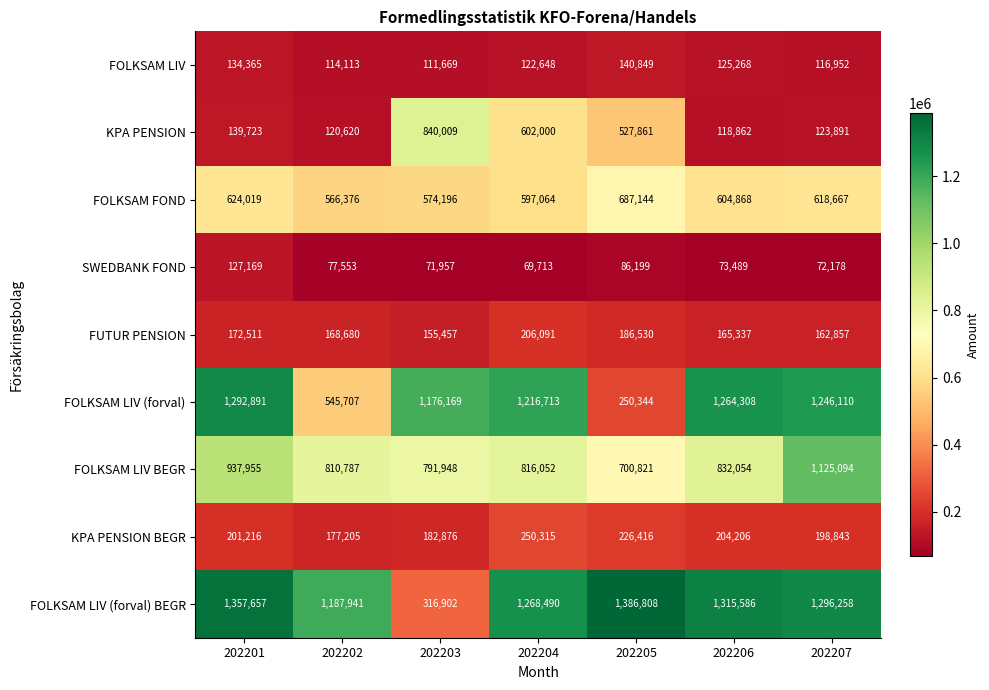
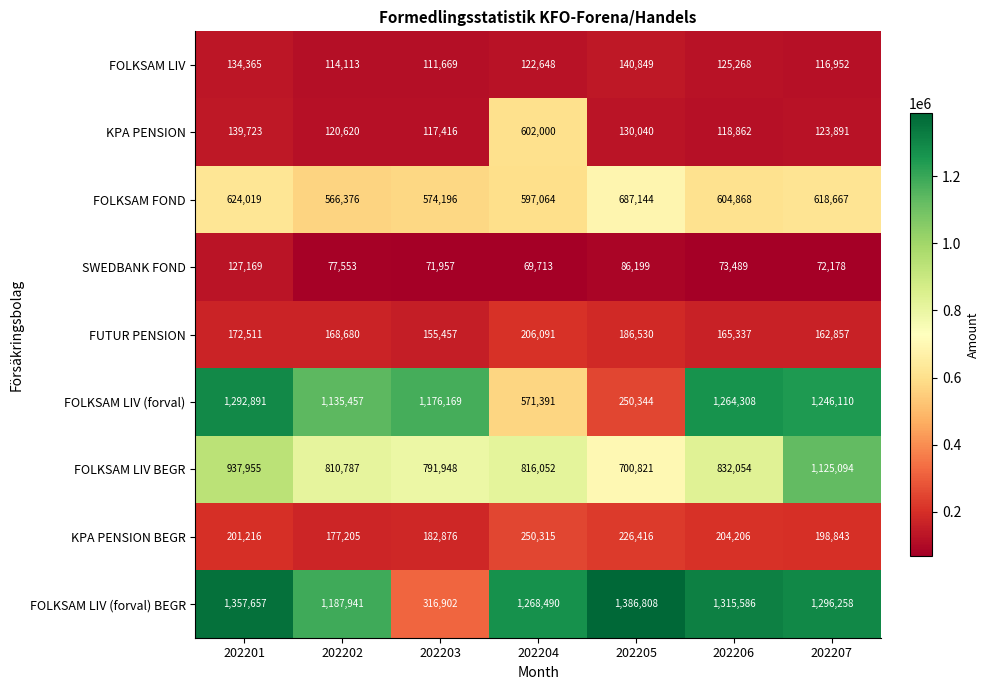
  {
    "FOLKSAM LIV": {
      "202201": "134,365",
      "202202": "114,113",
      "202203": "111,669",
      "202204": "122,648",
      "202205": "140,849",
      "202206": "125,268",
      "202207": "116,952"
    },
    "KPA PENSION": {
      "202201": "139,723",
      "202202": "120,620",
-     "202203": "840,009",
+     "202203": "117,416",
      "202204": "602,000",
-     "202205": "527,861",
+     "202205": "130,040",
      "202206": "118,862",
      "202207": "123,891"
    },
    "FOLKSAM FOND": {
      "202201": "624,019",
      "202202": "566,376",
      "202203": "574,196",
      "202204": "597,064",
      "202205": "687,144",
      "202206": "604,868",
      "202207": "618,667"
    },
    "SWEDBANK FOND": {
      "202201": "127,169",
      "202202": "77,553",
      "202203": "71,957",
      "202204": "69,713",
      "202205": "86,199",
      "202206": "73,489",
      "202207": "72,178"
    },
    "FUTUR PENSION": {
      "202201": "172,511",
      "202202": "168,680",
      "202203": "155,457",
      "202204": "206,091",
      "202205": "186,530",
      "202206": "165,337",
      "202207": "162,857"
    },
    "FOLKSAM LIV (forval)": {
      "202201": "1,292,891",
-     "202202": "545,707",
+     "202202": "1,135,457",
      "202203": "1,176,169",
-     "202204": "1,216,713",
+     "202204": "571,391",
      "202205": "250,344",
      "202206": "1,264,308",
      "202207": "1,246,110"
    },
    "FOLKSAM LIV BEGR": {
      "202201": "937,955",
      "202202": "810,787",
      "202203": "791,948",
      "202204": "816,052",
      "202205": "700,821",
      "202206": "832,054",
      "202207": "1,125,094"
    },
    "KPA PENSION BEGR": {
      "202201": "201,216",
      "202202": "177,205",
      "202203": "182,876",
      "202204": "250,315",
      "202205": "226,416",
      "202206": "204,206",
      "202207": "198,843"
    },
    "FOLKSAM LIV (forval) BEGR": {
      "202201": "1,357,657",
      "202202": "1,187,941",
      "202203": "316,902",
      "202204": "1,268,490",
      "202205": "1,386,808",
      "202206": "1,315,586",
      "202207": "1,296,258"
    }
  }
